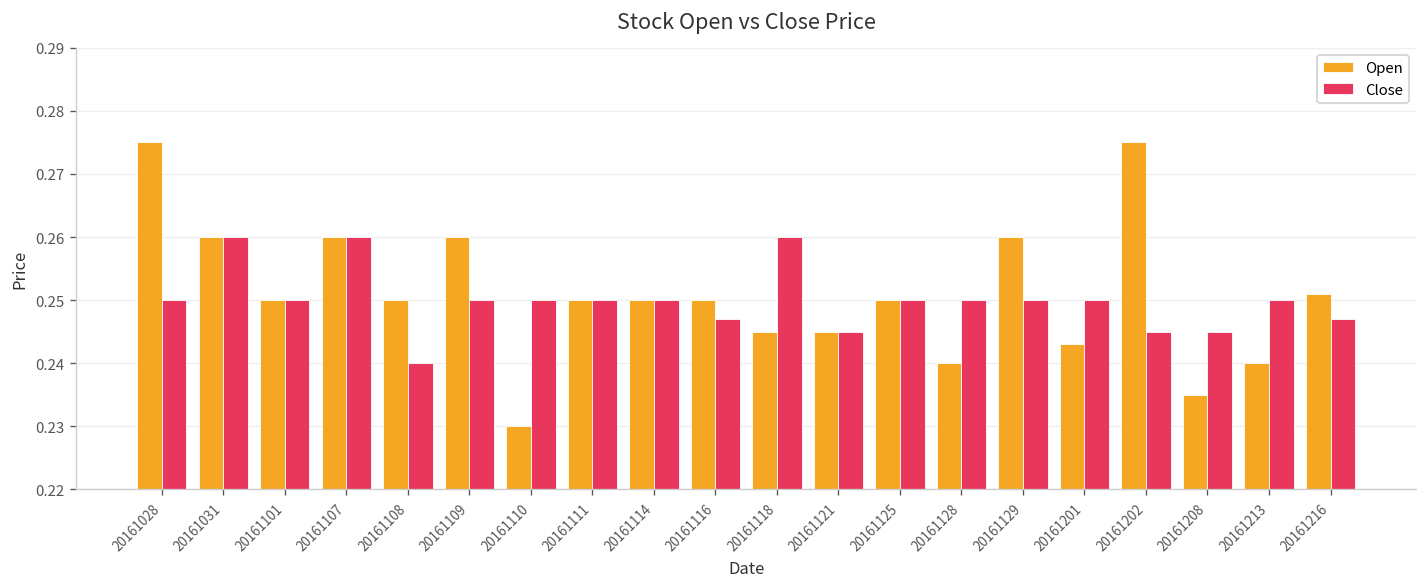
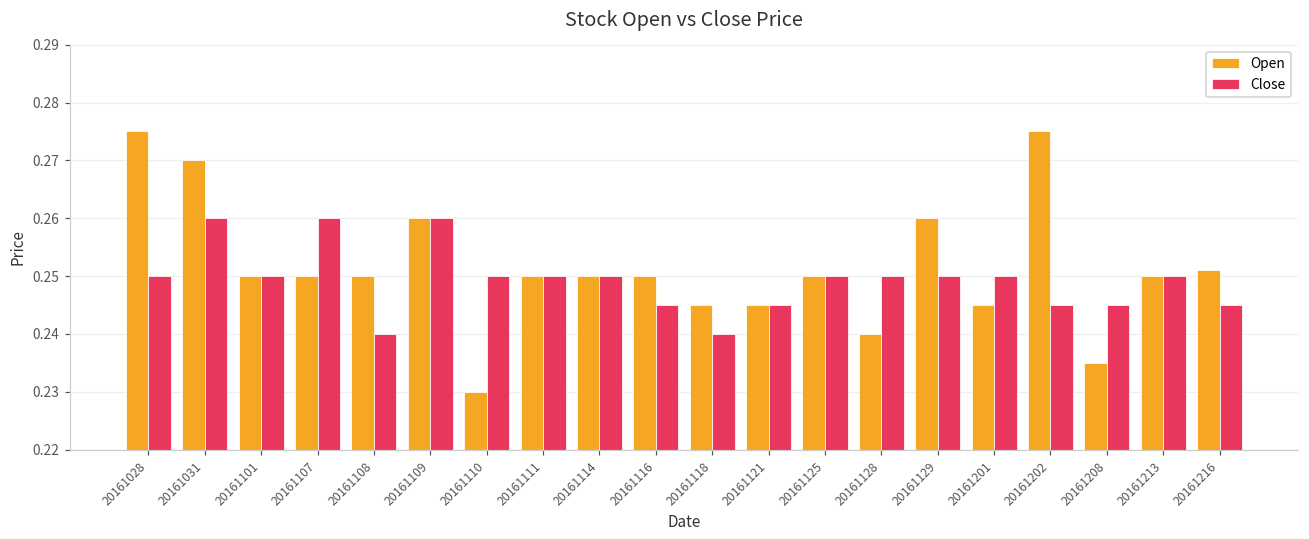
  {
    "Open": {
      "20161028": 0.275,
-     "20161031": 0.26,
+     "20161031": 0.27,
      "20161101": 0.250,
-     "20161107": 0.26,
+     "20161107": 0.25,
      "20161108": 0.250,
      "20161109": 0.260,
      "20161110": 0.230,
      "20161111": 0.250,
      "20161114": 0.250,
      "20161116": 0.250,
      "20161118": 0.245,
      "20161121": 0.245,
      "20161125": 0.250,
      "20161128": 0.240,
      "20161129": 0.260,
-     "20161201": 0.243,
+     "20161201": 0.245,
      "20161202": 0.275,
      "20161208": 0.235,
-     "20161213": 0.24,
+     "20161213": 0.25,
      "20161216": 0.251
    },
    "Close": {
      "20161028": 0.250,
      "20161031": 0.260,
      "20161101": 0.250,
      "20161107": 0.260,
      "20161108": 0.240,
-     "20161109": 0.25,
+     "20161109": 0.26,
      "20161110": 0.250,
      "20161111": 0.250,
      "20161114": 0.250,
-     "20161116": 0.247,
-     "20161118": 0.26,
+     "20161116": 0.245,
+     "20161118": 0.24,
      "20161121": 0.245,
      "20161125": 0.250,
      "20161128": 0.250,
      "20161129": 0.250,
      "20161201": 0.250,
      "20161202": 0.245,
      "20161208": 0.245,
      "20161213": 0.250,
-     "20161216": 0.247
+     "20161216": 0.245
    }
  }
